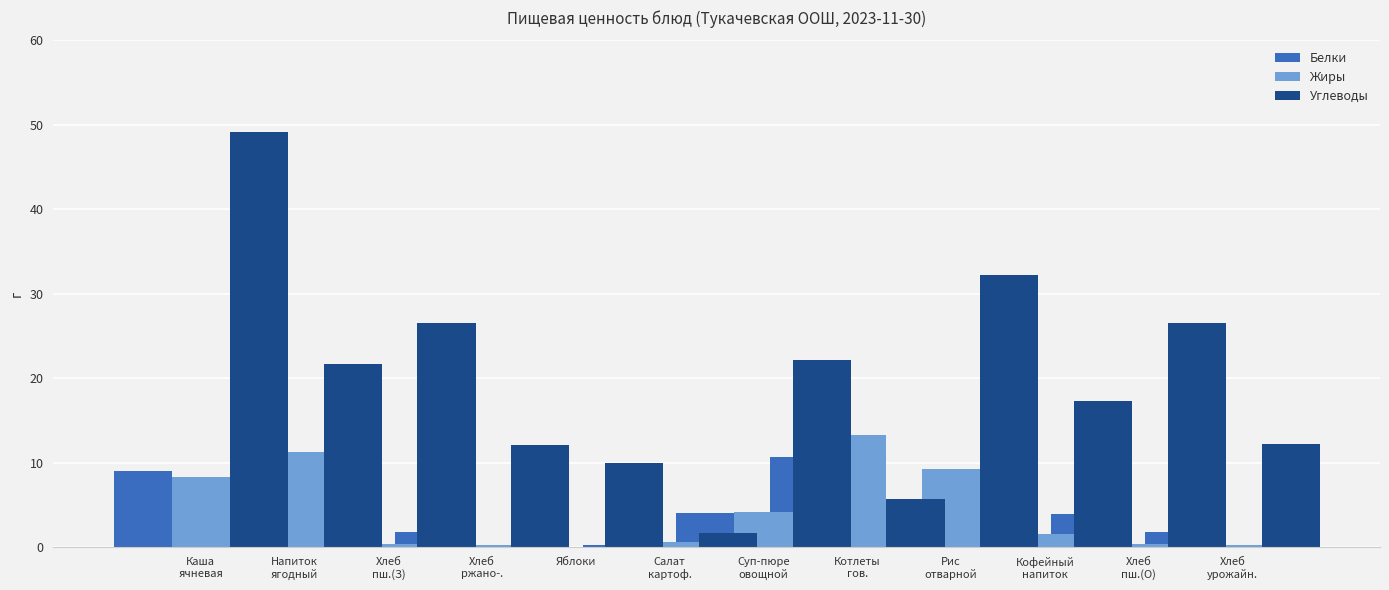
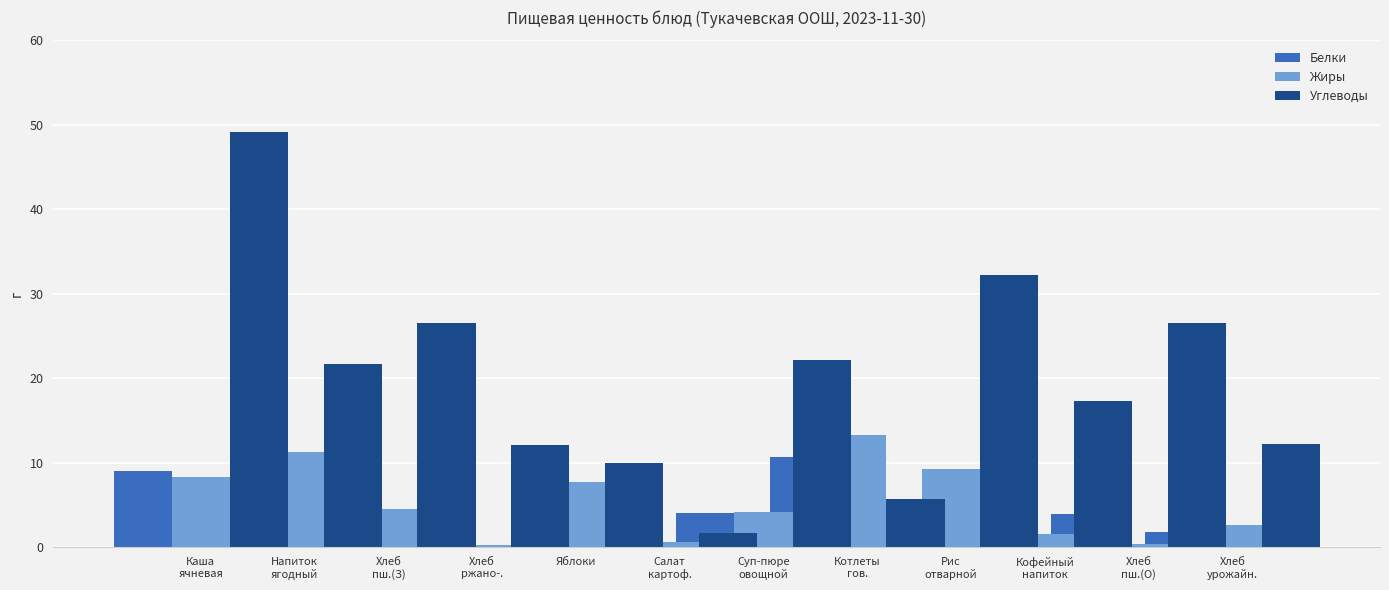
  {
    "Жиры": {
      "Каша ячневая": 8,
      "Напиток ягодный": 11,
-     "Хлеб пш.(З)": 0,
-     "Яблоки": 0,
+     "Хлеб пш.(З)": 5,
+     "Яблоки": 8,
      "Салат картоф.": 1,
      "Суп-пюре овощной": 4,
      "Котлеты гов.": 13,
      "Рис отварной": 9,
      "Кофейный напиток": 2,
      "Хлеб пш.(О)": 0,
-     "Хлеб урожайн.": 0
+     "Хлеб урожайн.": 3
    }
  }
